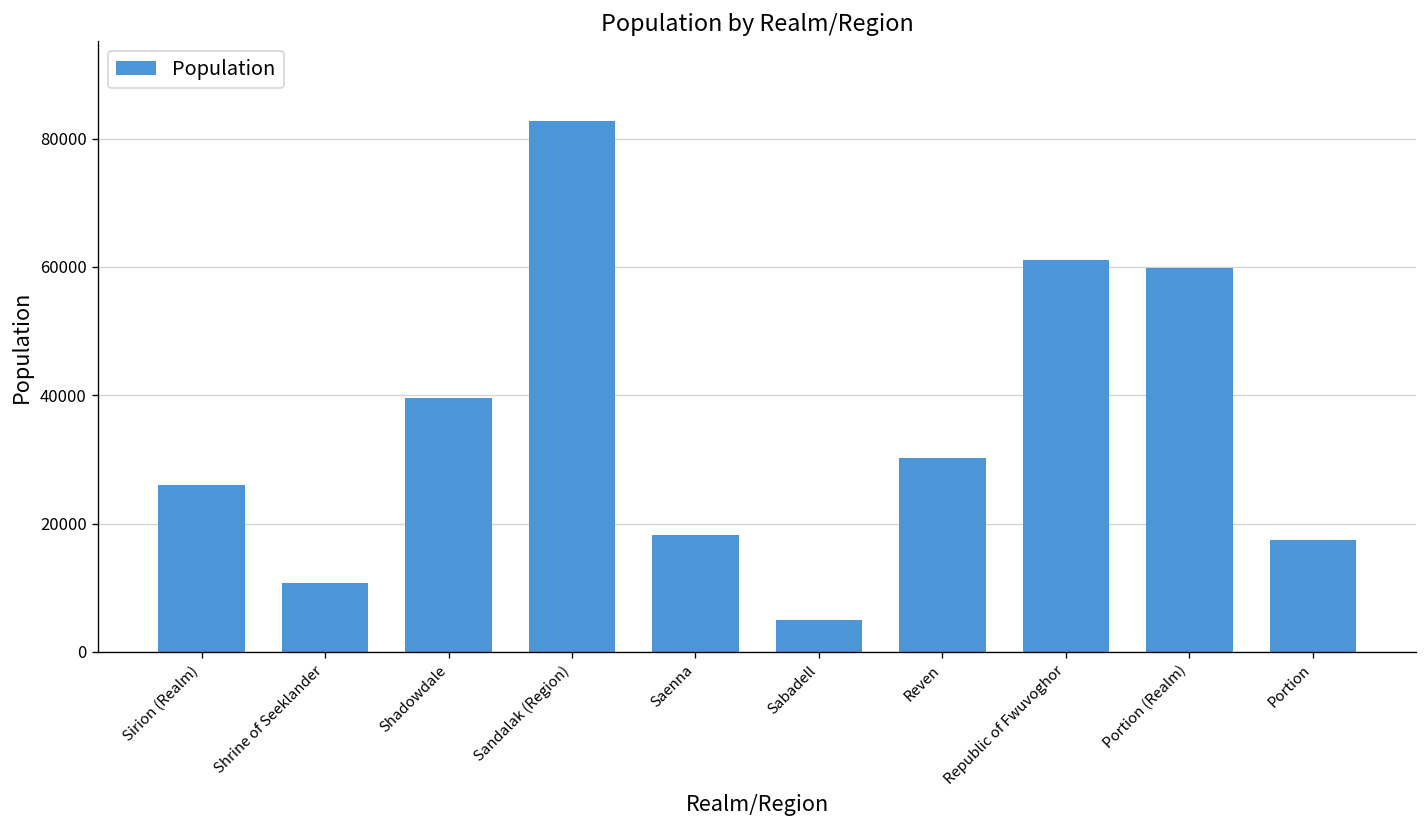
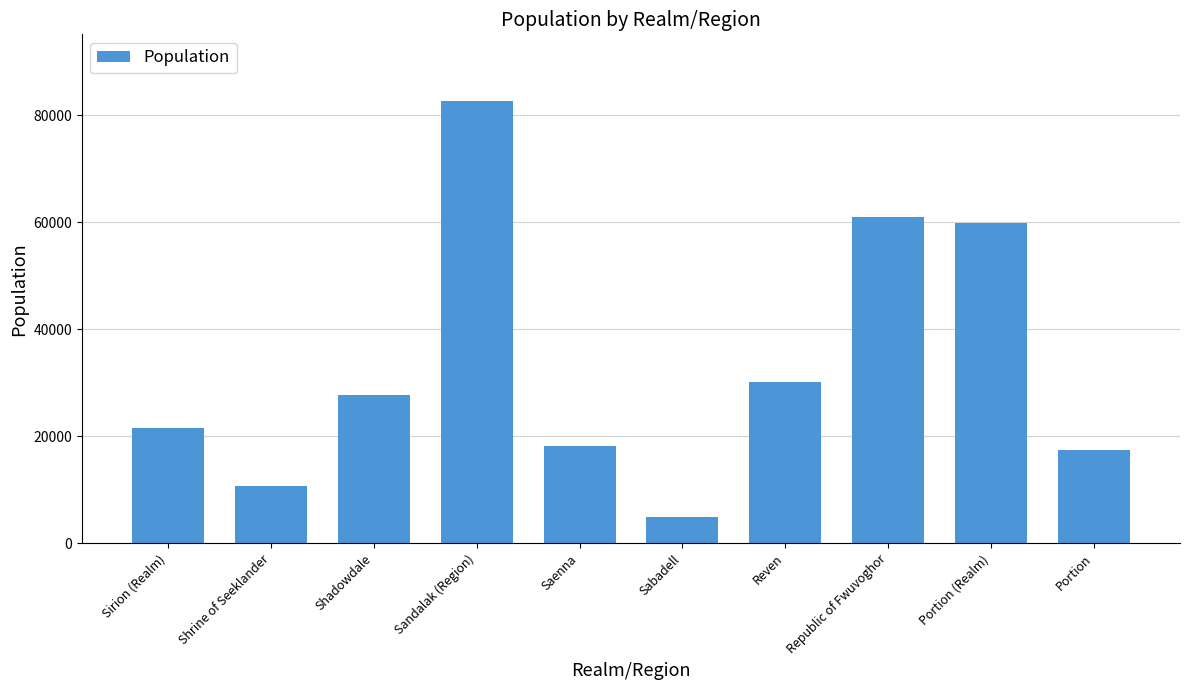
  {
-   "Sirion (Realm)": 26000,
+   "Sirion (Realm)": 22000,
    "Shrine of Seeklander": 11000,
-   "Shadowdale": 40000,
+   "Shadowdale": 28000,
    "Sandalak (Region)": 83000,
    "Saenna": 18000,
    "Sabadell": 5000,
    "Reven": 30000,
    "Republic of Fwuvoghor": 61000,
    "Portion (Realm)": 60000,
    "Portion": 17000
  }
